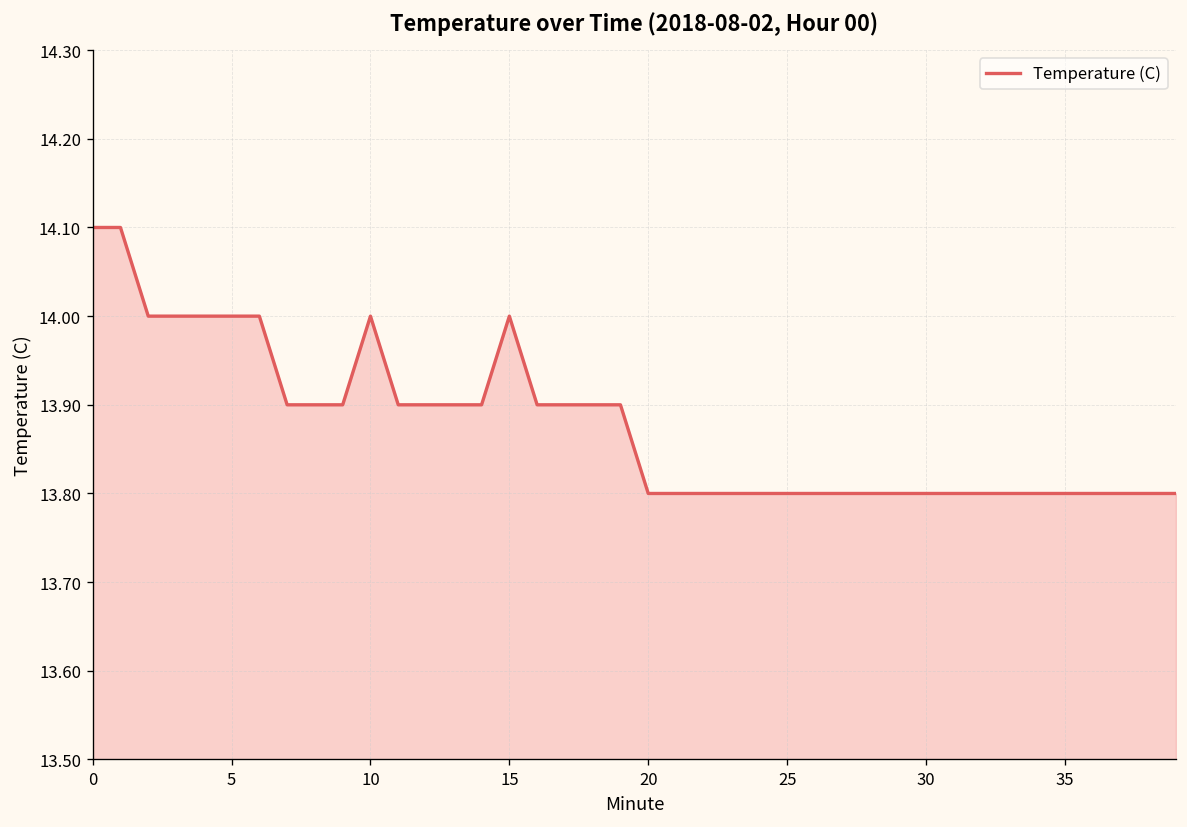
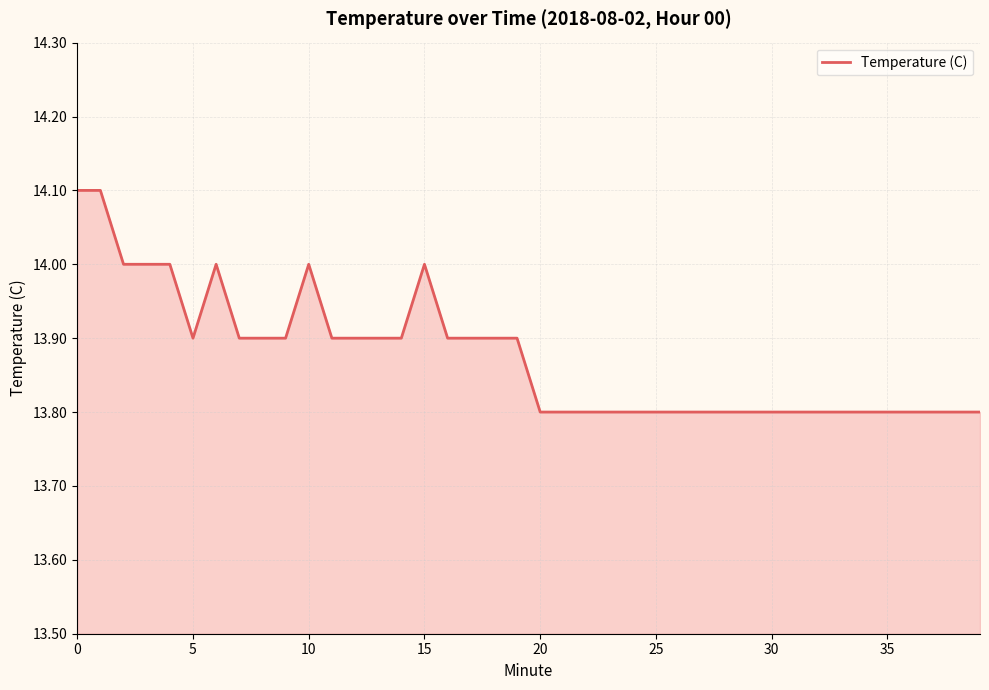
  {
    "0": 14.1,
-   "5": 14.0,
+   "5": 13.9,
    "10": 14.0,
    "15": 14.0,
    "20": 13.8,
    "25": 13.8,
    "30": 13.8,
    "35": 13.8
  }
